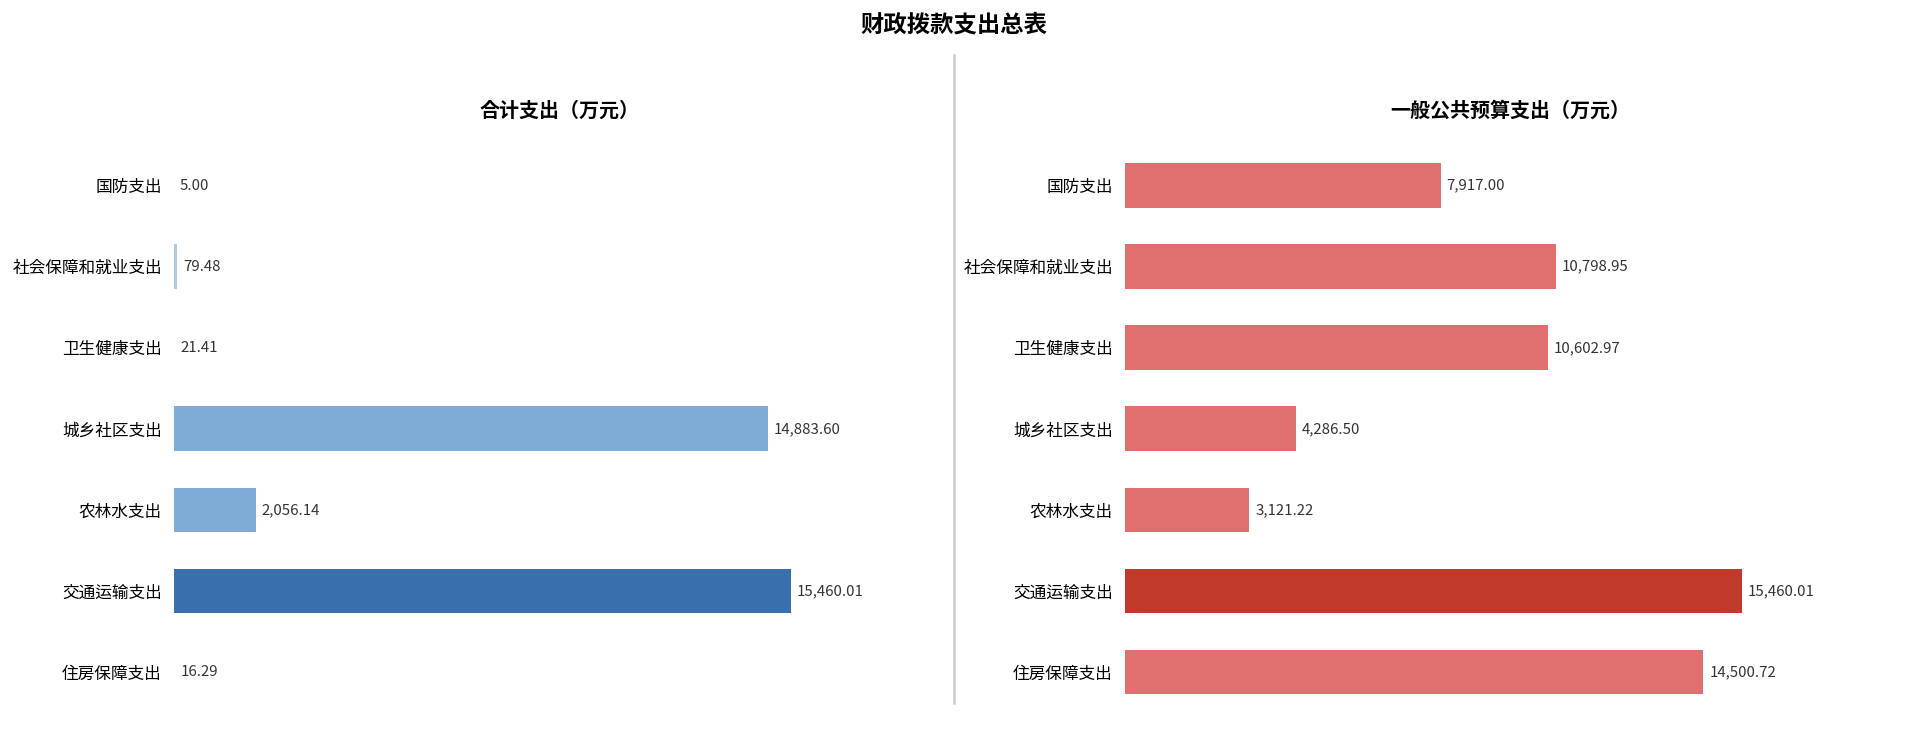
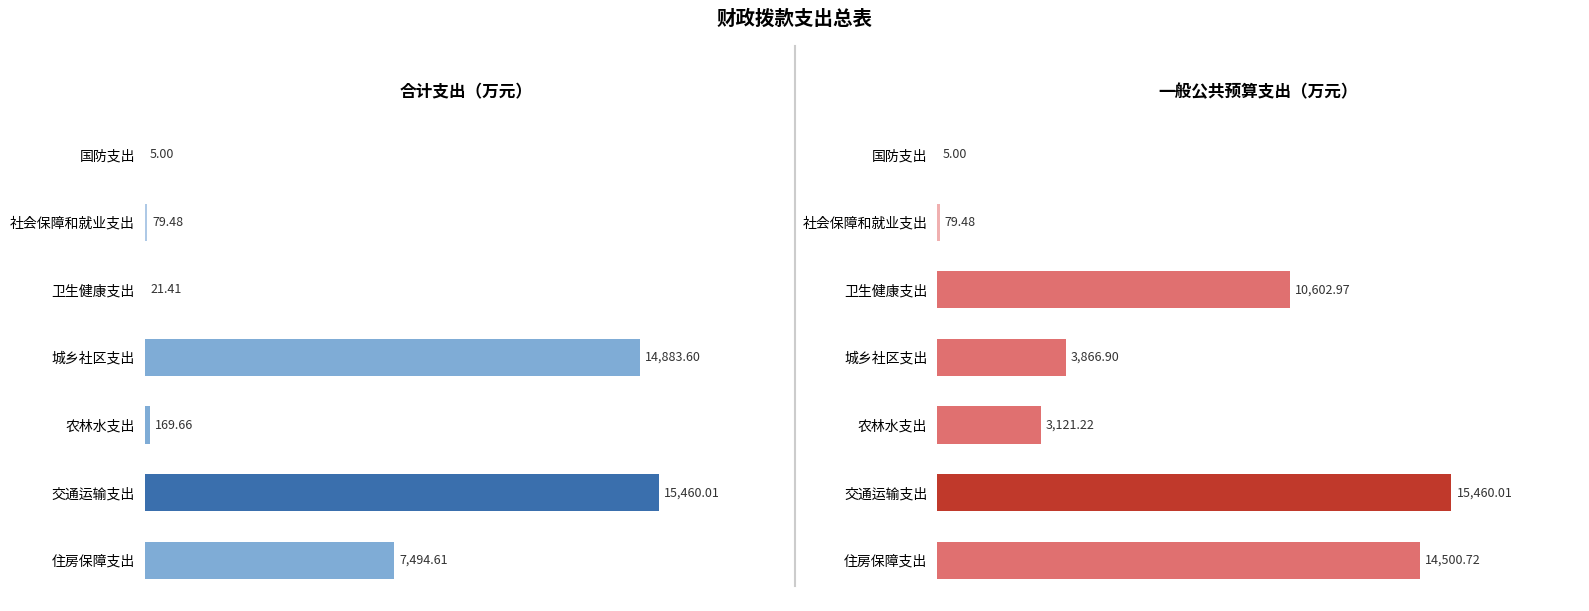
  {
    "合计支出（万元）": {
      "国防支出": "5.00",
      "社会保障和就业支出": "79.48",
      "卫生健康支出": "21.41",
      "城乡社区支出": "14,883.60",
-     "农林水支出": "2,056.14",
+     "农林水支出": "169.66",
      "交通运输支出": "15,460.01",
-     "住房保障支出": "16.29"
+     "住房保障支出": "7,494.61"
    },
    "一般公共预算支出（万元）": {
-     "国防支出": "7,917.00",
-     "社会保障和就业支出": "10,798.95",
+     "国防支出": "5.00",
+     "社会保障和就业支出": "79.48",
      "卫生健康支出": "10,602.97",
-     "城乡社区支出": "4,286.50",
+     "城乡社区支出": "3,866.90",
      "农林水支出": "3,121.22",
      "交通运输支出": "15,460.01",
      "住房保障支出": "14,500.72"
    }
  }
